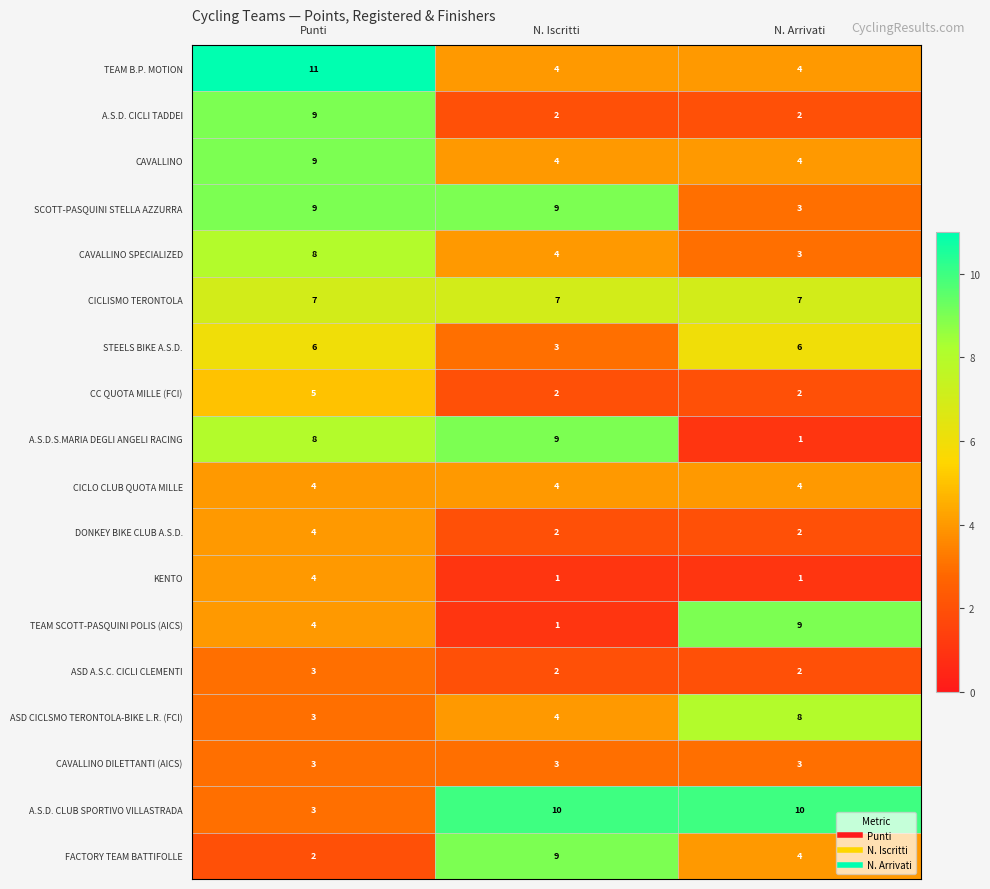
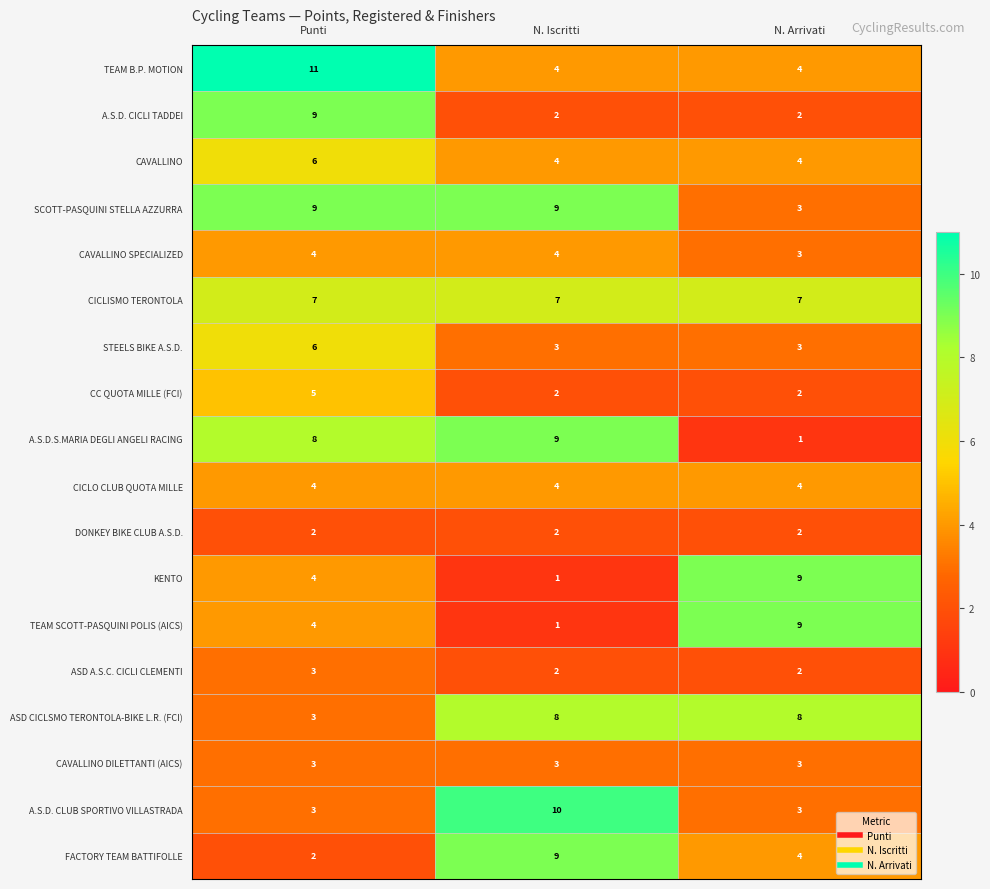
  {
    "TEAM B.P. MOTION": {
      "Punti": 11,
      "N. Iscritti": 4,
      "N. Arrivati": 4
    },
    "A.S.D. CICLI TADDEI": {
      "Punti": 9,
      "N. Iscritti": 2,
      "N. Arrivati": 2
    },
    "CAVALLINO": {
-     "Punti": 9,
+     "Punti": 6,
      "N. Iscritti": 4,
      "N. Arrivati": 4
    },
    "SCOTT-PASQUINI STELLA AZZURRA": {
      "Punti": 9,
      "N. Iscritti": 9,
      "N. Arrivati": 3
    },
    "CAVALLINO SPECIALIZED": {
-     "Punti": 8,
+     "Punti": 4,
      "N. Iscritti": 4,
      "N. Arrivati": 3
    },
    "CICLISMO TERONTOLA": {
      "Punti": 7,
      "N. Iscritti": 7,
      "N. Arrivati": 7
    },
    "STEELS BIKE A.S.D.": {
      "Punti": 6,
      "N. Iscritti": 3,
-     "N. Arrivati": 6
+     "N. Arrivati": 3
    },
    "CC QUOTA MILLE (FCI)": {
      "Punti": 5,
      "N. Iscritti": 2,
      "N. Arrivati": 2
    },
    "A.S.D.S.MARIA DEGLI ANGELI RACING": {
      "Punti": 8,
      "N. Iscritti": 9,
      "N. Arrivati": 1
    },
    "CICLO CLUB QUOTA MILLE": {
      "Punti": 4,
      "N. Iscritti": 4,
      "N. Arrivati": 4
    },
    "DONKEY BIKE CLUB A.S.D.": {
-     "Punti": 4,
+     "Punti": 2,
      "N. Iscritti": 2,
      "N. Arrivati": 2
    },
    "KENTO": {
      "Punti": 4,
      "N. Iscritti": 1,
-     "N. Arrivati": 1
+     "N. Arrivati": 9
    },
    "TEAM SCOTT-PASQUINI POLIS (AICS)": {
      "Punti": 4,
      "N. Iscritti": 1,
      "N. Arrivati": 9
    },
    "ASD A.S.C. CICLI CLEMENTI": {
      "Punti": 3,
      "N. Iscritti": 2,
      "N. Arrivati": 2
    },
    "ASD CICLSMO TERONTOLA-BIKE L.R. (FCI)": {
      "Punti": 3,
-     "N. Iscritti": 4,
+     "N. Iscritti": 8,
      "N. Arrivati": 8
    },
    "CAVALLINO DILETTANTI (AICS)": {
      "Punti": 3,
      "N. Iscritti": 3,
      "N. Arrivati": 3
    },
    "A.S.D. CLUB SPORTIVO VILLASTRADA": {
      "Punti": 3,
      "N. Iscritti": 10,
-     "N. Arrivati": 10
+     "N. Arrivati": 3
    },
    "FACTORY TEAM BATTIFOLLE": {
      "Punti": 2,
      "N. Iscritti": 9,
      "N. Arrivati": 4
    }
  }
